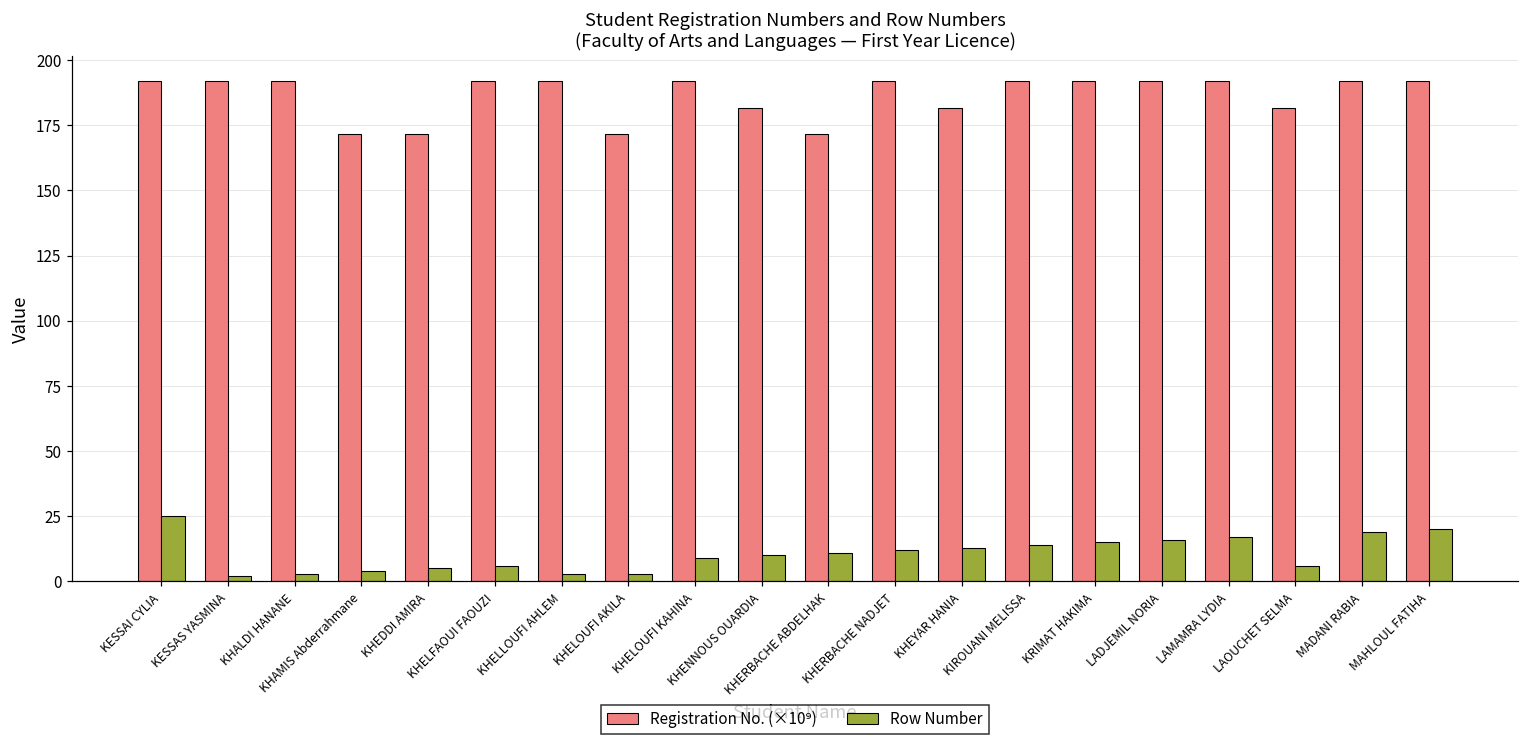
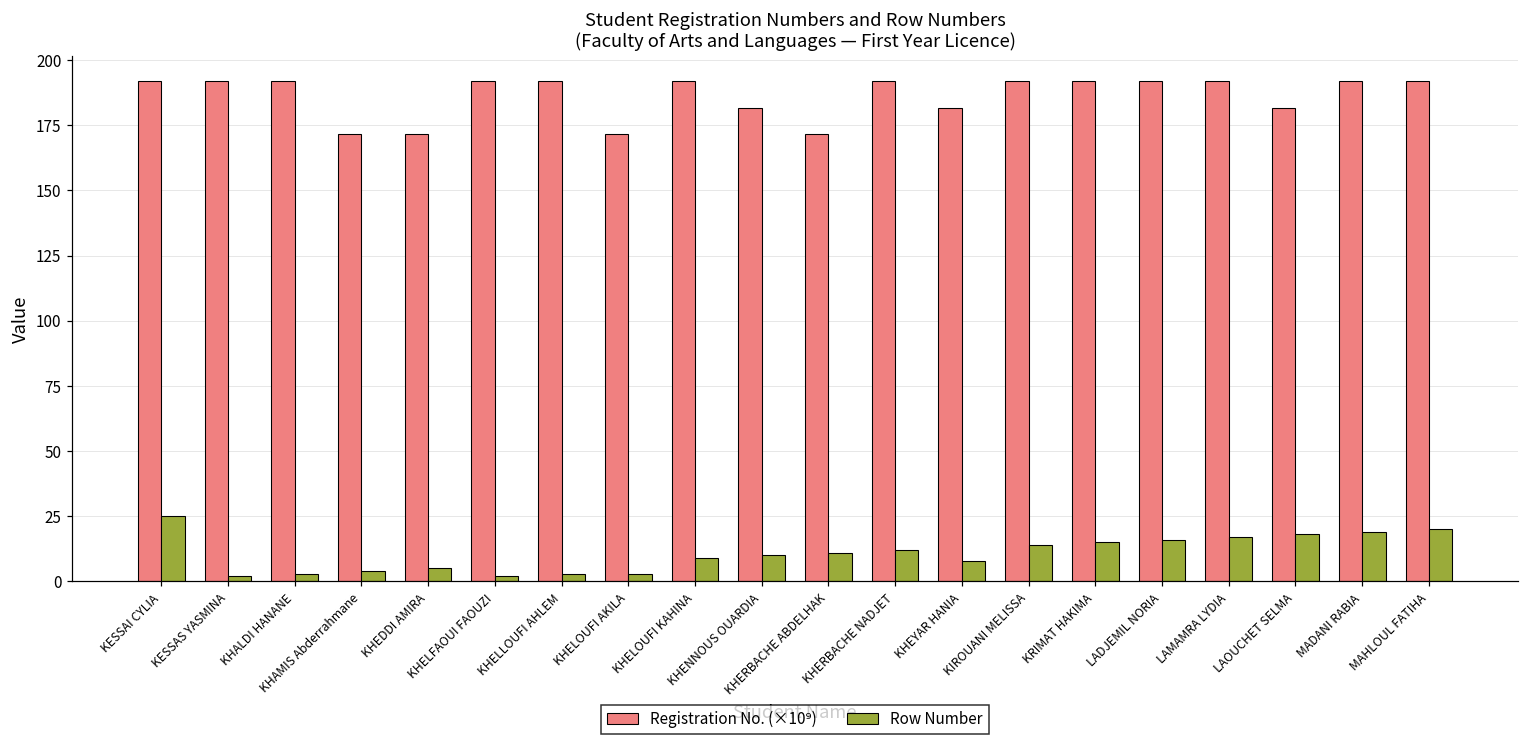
  {
    "Registration No. (×10⁹)": {
      "KESSAI CYLIA": 192,
      "KESSAS YASMINA": 192,
      "KHALDI HANANE": 192,
      "KHAMIS Abderrahmane": 172,
      "KHEDDI AMIRA": 172,
      "KHELFAOUI FAOUZI": 192,
      "KHELLOUFI AHLEM": 192,
      "KHELOUFI AKILA": 172,
      "KHELOUFI KAHINA": 192,
      "KHENNOUS OUARDIA": 182,
      "KHERBACHE ABDELHAK": 172,
      "KHERBACHE NADJET": 192,
      "KHEYAR HANIA": 182,
      "KIROUANI MELISSA": 192,
      "KRIMAT HAKIMA": 192,
      "LADJEMIL NORIA": 192,
      "LAMAMRA LYDIA": 192,
      "LAOUCHET SELMA": 182,
      "MADANI RABIA": 192,
      "MAHLOUL FATIHA": 192
    },
    "Row Number": {
      "KESSAI CYLIA": 25,
      "KESSAS YASMINA": 2,
      "KHALDI HANANE": 3,
      "KHAMIS Abderrahmane": 4,
      "KHEDDI AMIRA": 5,
-     "KHELFAOUI FAOUZI": 6,
+     "KHELFAOUI FAOUZI": 2,
      "KHELLOUFI AHLEM": 3,
      "KHELOUFI AKILA": 3,
      "KHELOUFI KAHINA": 9,
      "KHENNOUS OUARDIA": 10,
      "KHERBACHE ABDELHAK": 11,
      "KHERBACHE NADJET": 12,
-     "KHEYAR HANIA": 13,
+     "KHEYAR HANIA": 8,
      "KIROUANI MELISSA": 14,
      "KRIMAT HAKIMA": 15,
      "LADJEMIL NORIA": 16,
      "LAMAMRA LYDIA": 17,
-     "LAOUCHET SELMA": 6,
+     "LAOUCHET SELMA": 18,
      "MADANI RABIA": 19,
      "MAHLOUL FATIHA": 20
    }
  }
